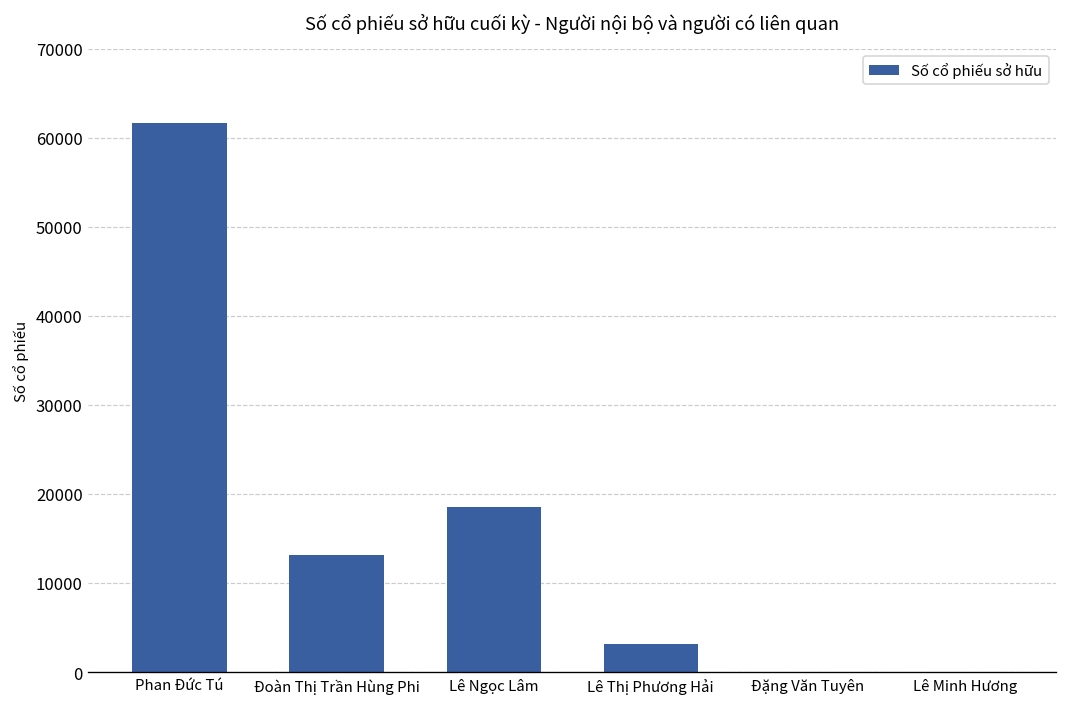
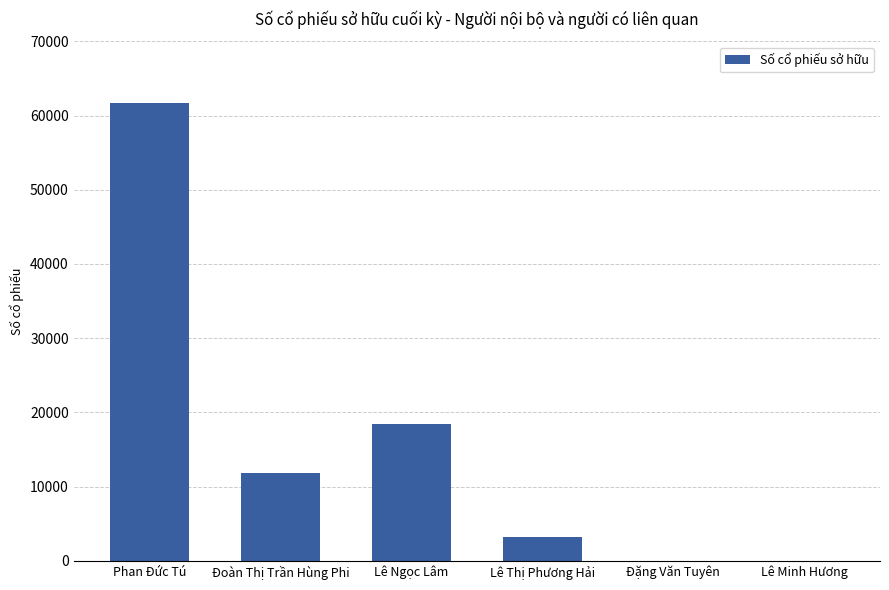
  {
    "Phan Đức Tú": 62000,
-   "Đoàn Thị Trần Hùng Phi": 13000,
+   "Đoàn Thị Trần Hùng Phi": 12000,
    "Lê Ngọc Lâm": 18000,
    "Lê Thị Phương Hải": 3000,
    "Đặng Văn Tuyên": 0,
    "Lê Minh Hương": 0
  }
